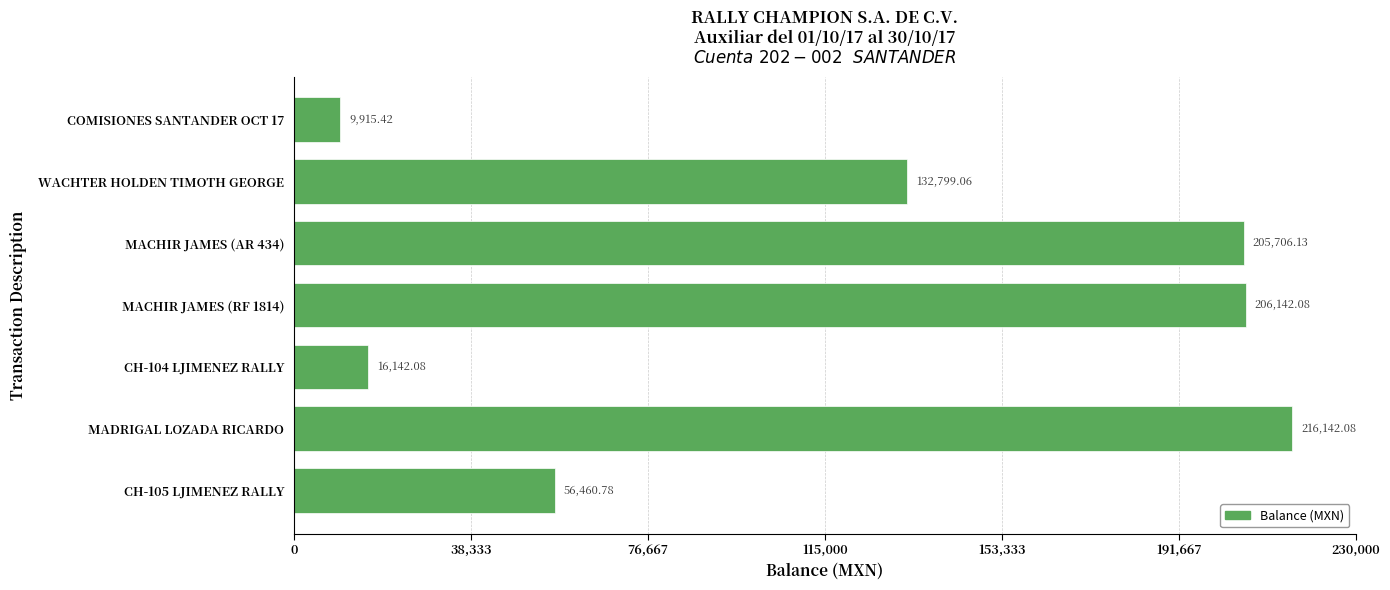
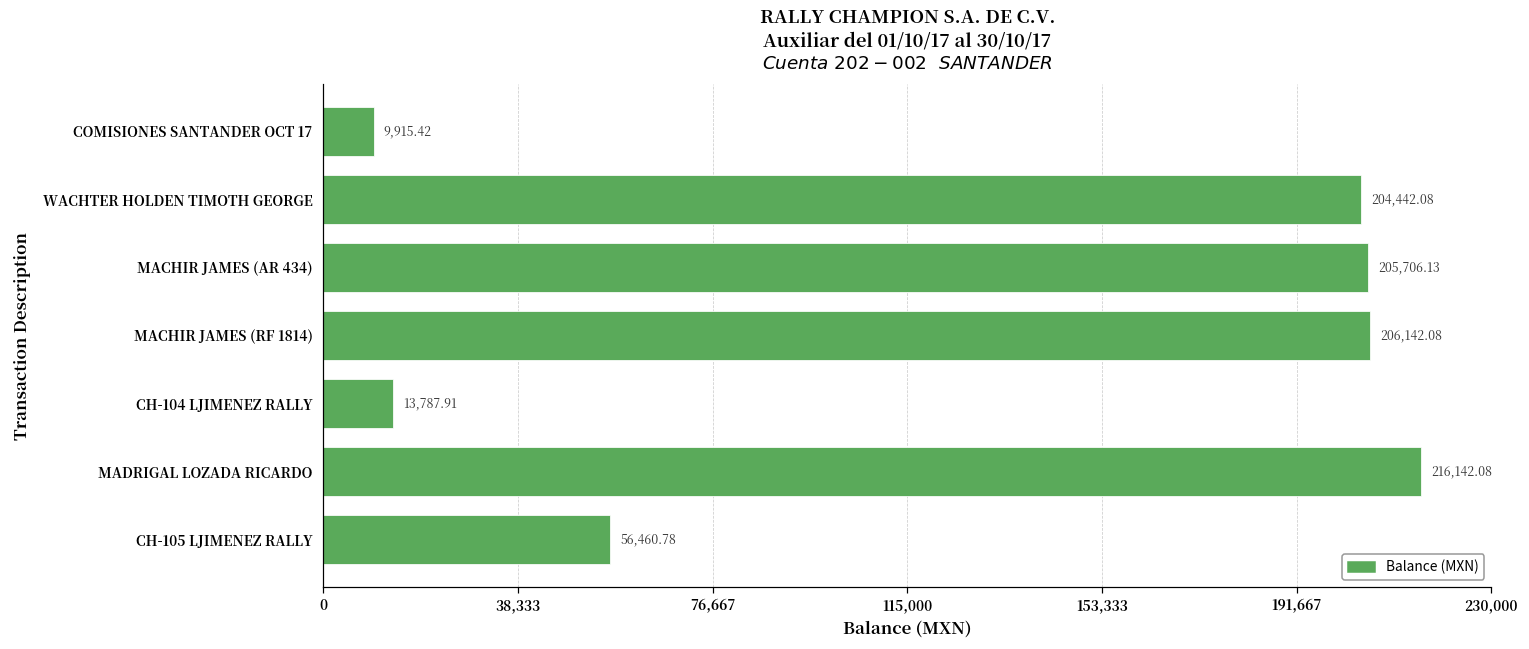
  {
    "COMISIONES SANTANDER OCT 17": "9,915.42",
-   "WACHTER HOLDEN TIMOTH GEORGE": "132,799.06",
+   "WACHTER HOLDEN TIMOTH GEORGE": "204,442.08",
    "MACHIR JAMES (AR 434)": "205,706.13",
    "MACHIR JAMES (RF 1814)": "206,142.08",
-   "CH-104 LJIMENEZ RALLY": "16,142.08",
+   "CH-104 LJIMENEZ RALLY": "13,787.91",
    "MADRIGAL LOZADA RICARDO": "216,142.08",
    "CH-105 LJIMENEZ RALLY": "56,460.78"
  }
